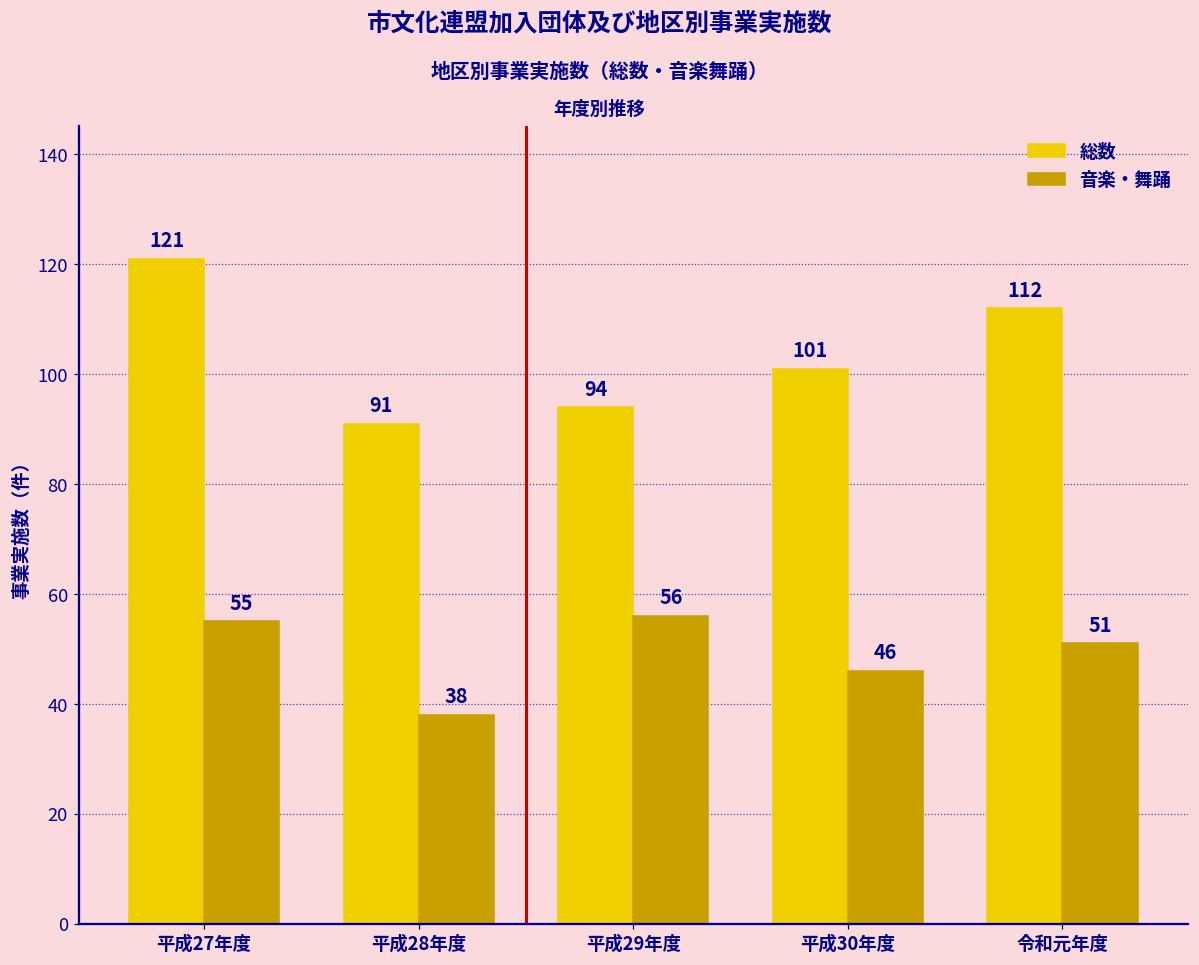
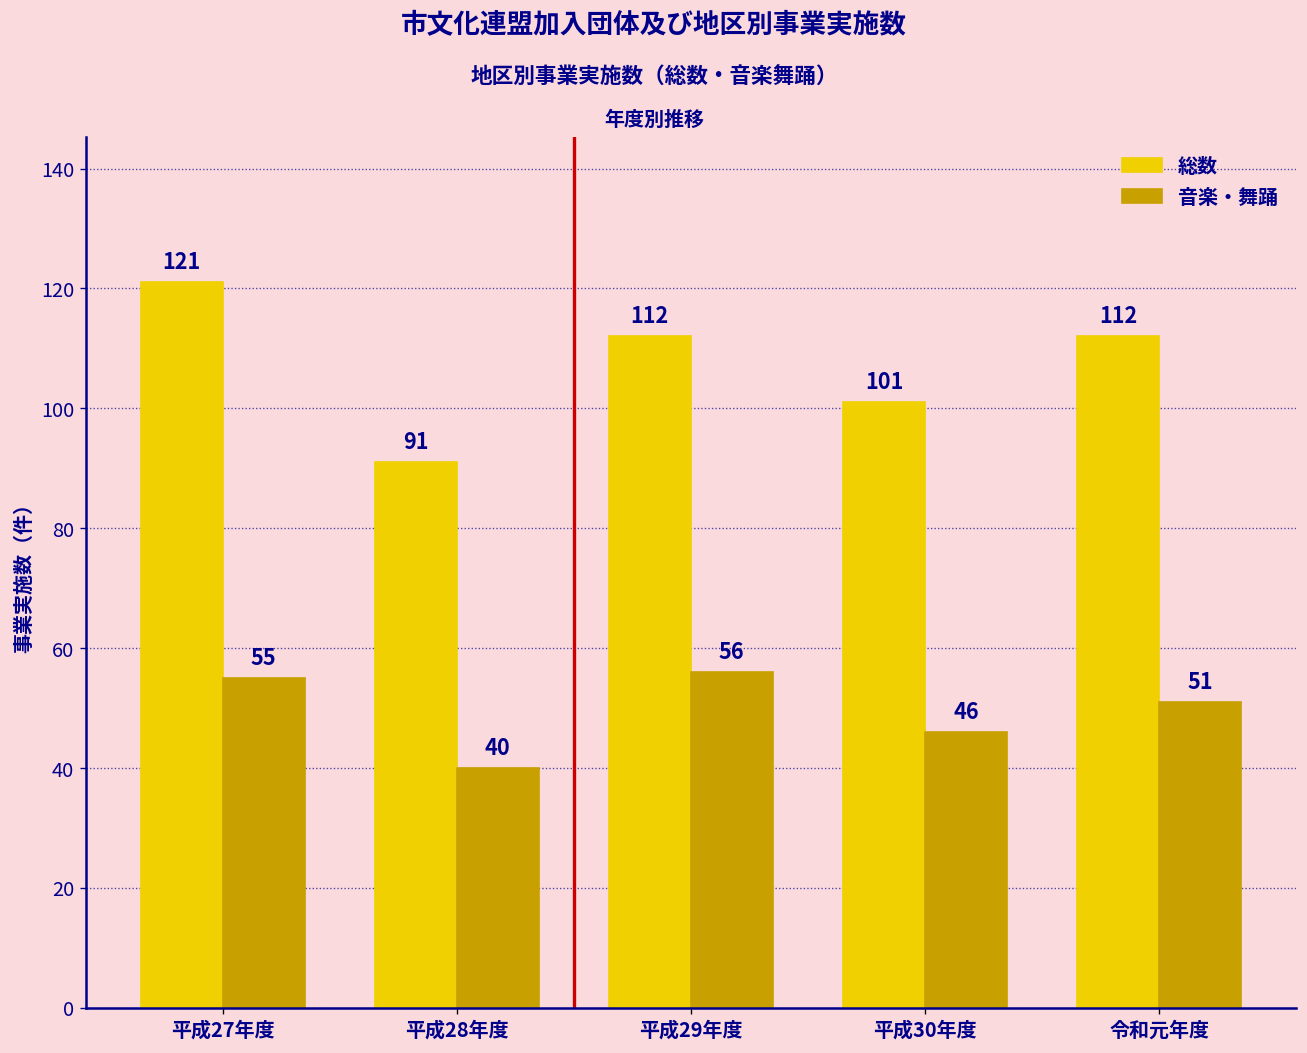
  {
    "総数": {
      "平成27年度": 121,
      "平成28年度": 91,
-     "平成29年度": 94,
+     "平成29年度": 112,
      "平成30年度": 101,
      "令和元年度": 112
    },
    "音楽・舞踊": {
      "平成27年度": 55,
-     "平成28年度": 38,
+     "平成28年度": 40,
      "平成29年度": 56,
      "平成30年度": 46,
      "令和元年度": 51
    }
  }
